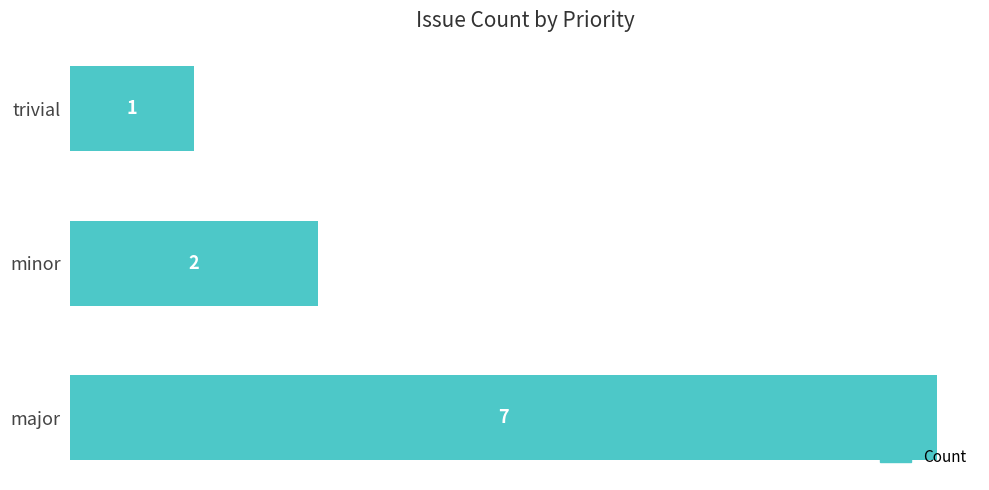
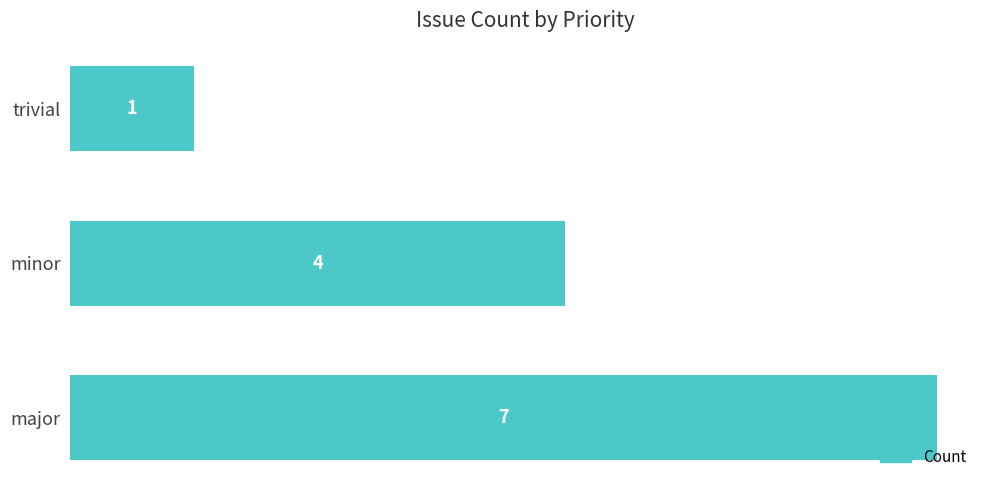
  {
    "trivial": 1,
-   "minor": 2,
+   "minor": 4,
    "major": 7
  }
